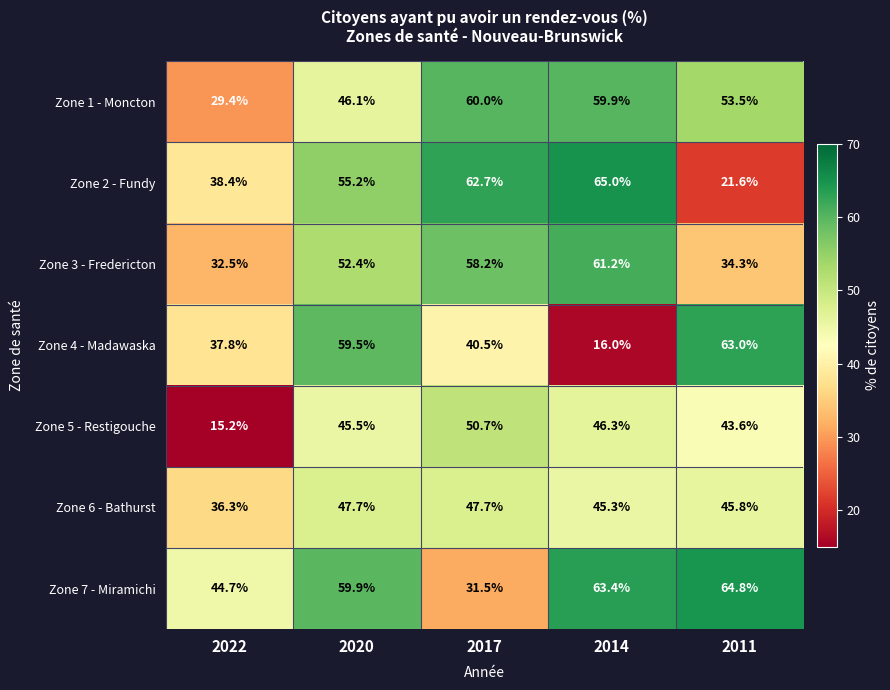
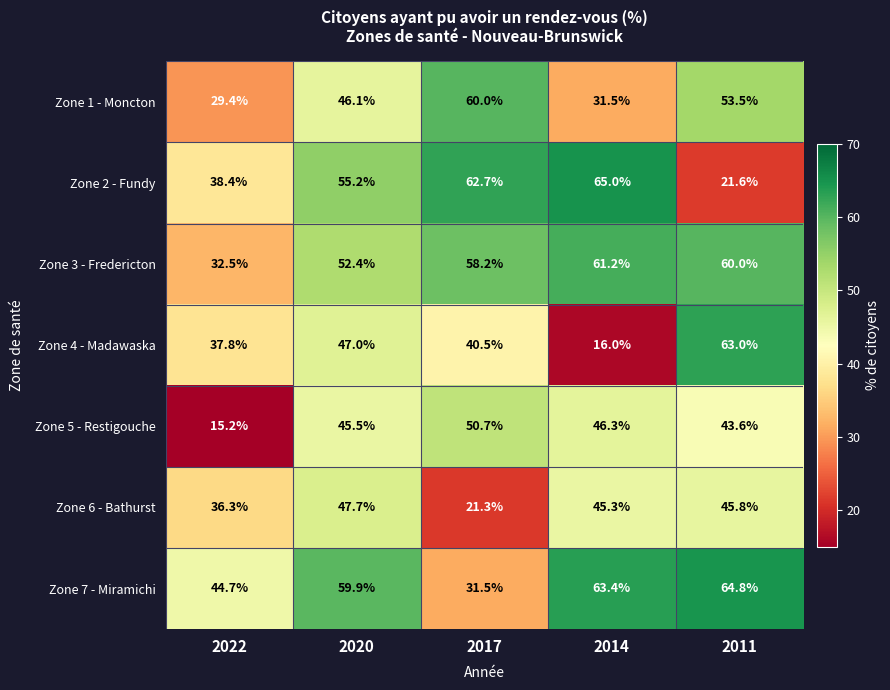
  {
    "Zone 1 - Moncton": {
      "2022": "29.4%",
      "2020": "46.1%",
      "2017": "60.0%",
-     "2014": "59.9%",
+     "2014": "31.5%",
      "2011": "53.5%"
    },
    "Zone 2 - Fundy": {
      "2022": "38.4%",
      "2020": "55.2%",
      "2017": "62.7%",
      "2014": "65.0%",
      "2011": "21.6%"
    },
    "Zone 3 - Fredericton": {
      "2022": "32.5%",
      "2020": "52.4%",
      "2017": "58.2%",
      "2014": "61.2%",
-     "2011": "34.3%"
+     "2011": "60.0%"
    },
    "Zone 4 - Madawaska": {
      "2022": "37.8%",
-     "2020": "59.5%",
+     "2020": "47.0%",
      "2017": "40.5%",
      "2014": "16.0%",
      "2011": "63.0%"
    },
    "Zone 5 - Restigouche": {
      "2022": "15.2%",
      "2020": "45.5%",
      "2017": "50.7%",
      "2014": "46.3%",
      "2011": "43.6%"
    },
    "Zone 6 - Bathurst": {
      "2022": "36.3%",
      "2020": "47.7%",
-     "2017": "47.7%",
+     "2017": "21.3%",
      "2014": "45.3%",
      "2011": "45.8%"
    },
    "Zone 7 - Miramichi": {
      "2022": "44.7%",
      "2020": "59.9%",
      "2017": "31.5%",
      "2014": "63.4%",
      "2011": "64.8%"
    }
  }
